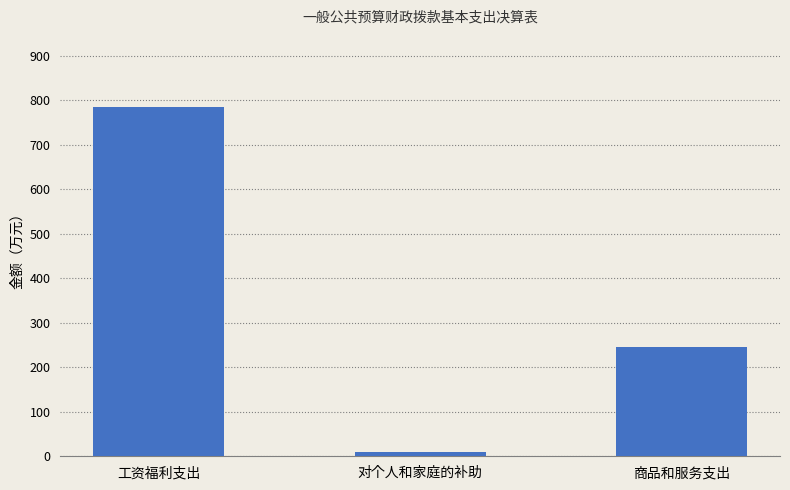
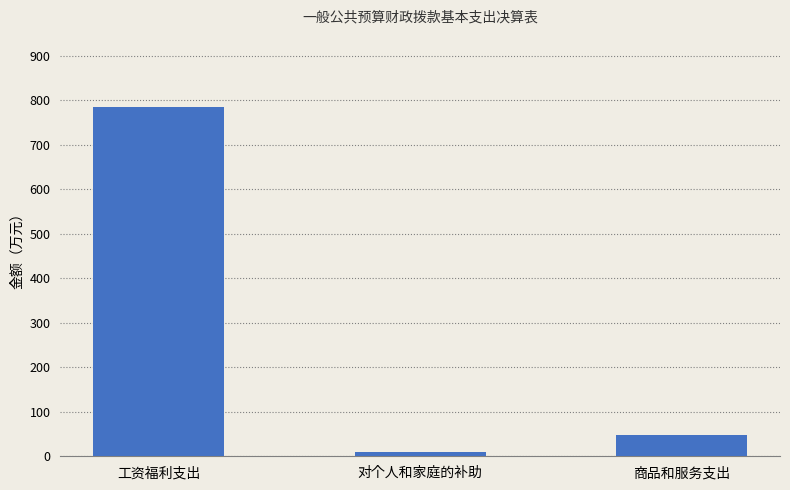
  {
    "工资福利支出": 780,
    "对个人和家庭的补助": 10,
-   "商品和服务支出": 240
+   "商品和服务支出": 50
  }
